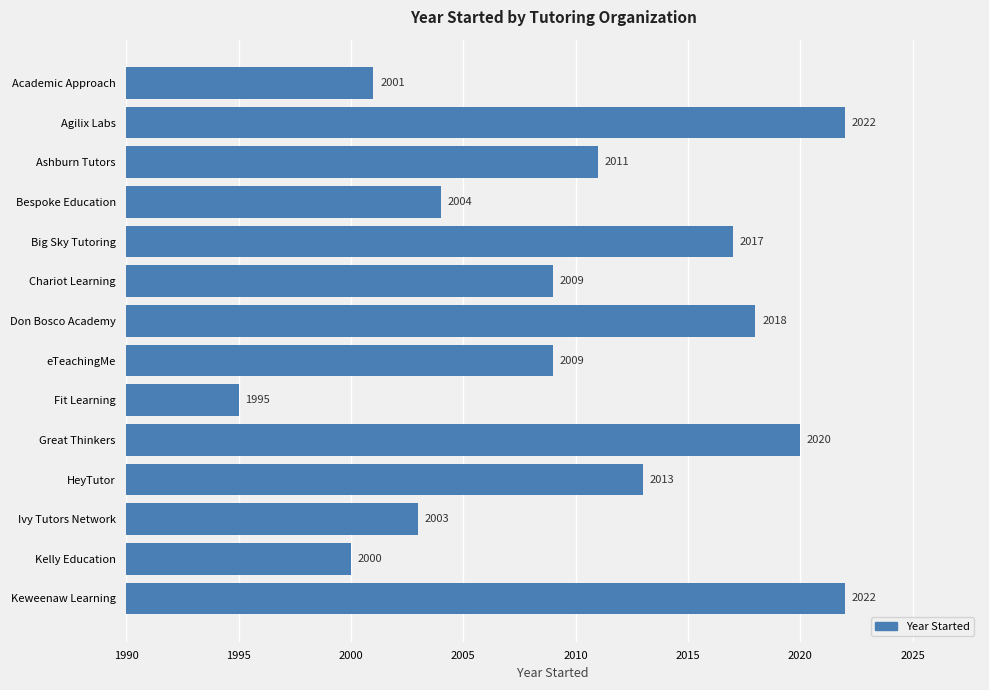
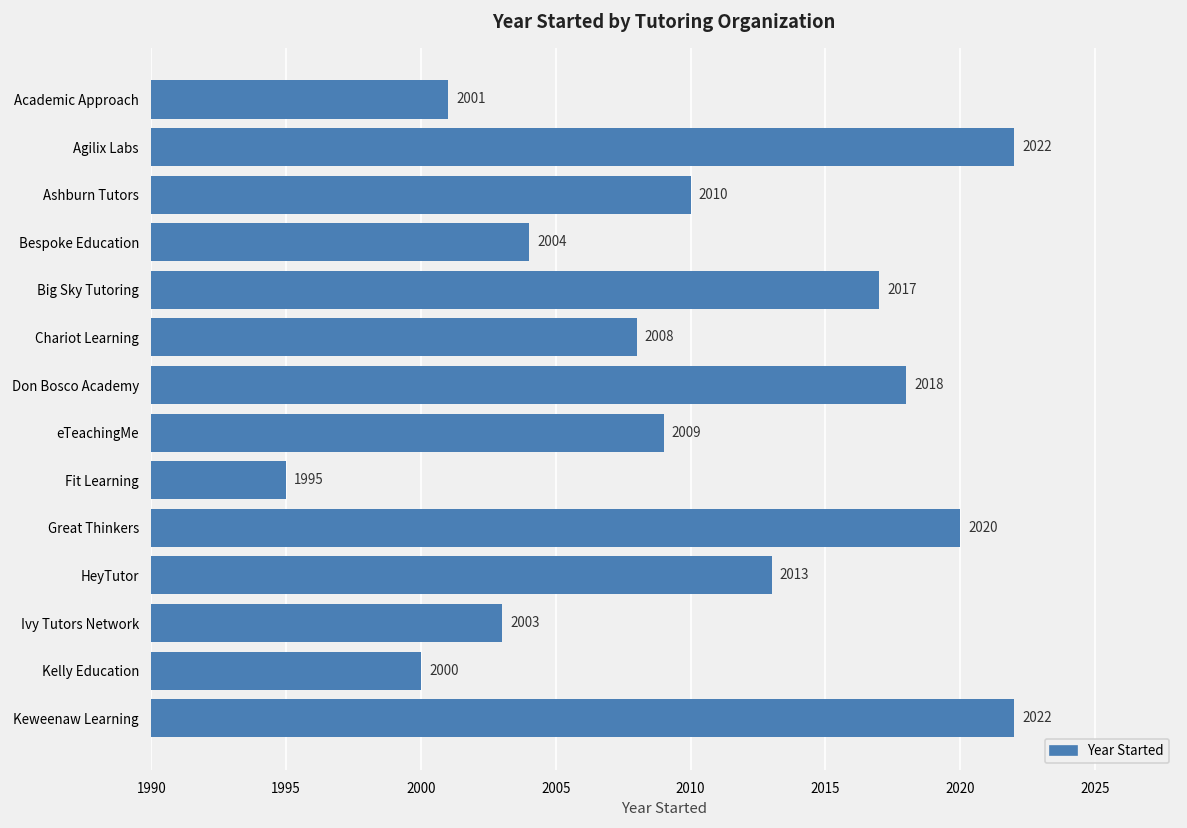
  {
    "Academic Approach": 2001,
    "Agilix Labs": 2022,
-   "Ashburn Tutors": 2011,
+   "Ashburn Tutors": 2010,
    "Bespoke Education": 2004,
    "Big Sky Tutoring": 2017,
-   "Chariot Learning": 2009,
+   "Chariot Learning": 2008,
    "Don Bosco Academy": 2018,
    "eTeachingMe": 2009,
    "Fit Learning": 1995,
    "Great Thinkers": 2020,
    "HeyTutor": 2013,
    "Ivy Tutors Network": 2003,
    "Kelly Education": 2000,
    "Keweenaw Learning": 2022
  }
